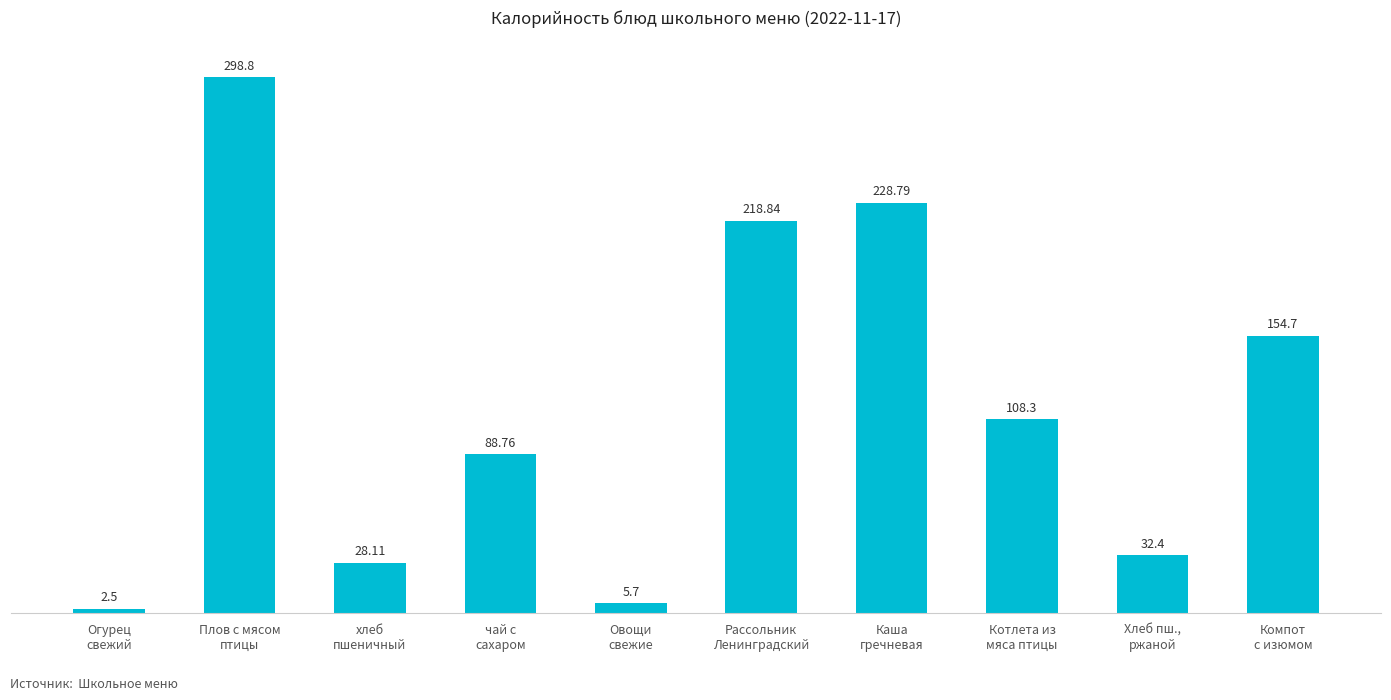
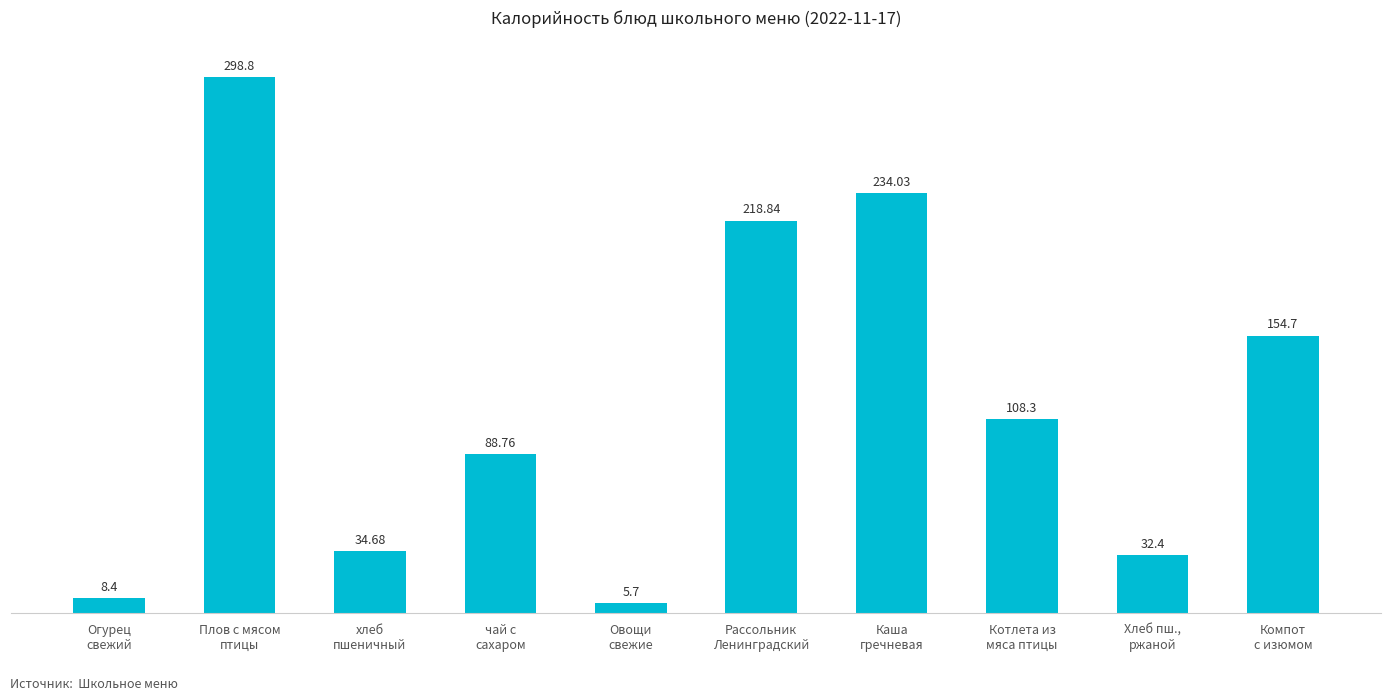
  {
-   "Огурец свежий": 2.5,
+   "Огурец свежий": 8.4,
    "Плов с мясом птицы": 298.8,
-   "хлеб пшеничный": 28.11,
+   "хлеб пшеничный": 34.68,
    "чай с сахаром": 88.76,
    "Овощи свежие": 5.7,
    "Рассольник Ленинградский": 218.84,
-   "Каша гречневая": 228.79,
+   "Каша гречневая": 234.03,
    "Котлета из мяса птицы": 108.3,
    "Хлеб пш., ржаной": 32.4,
    "Компот с изюмом": 154.7
  }
